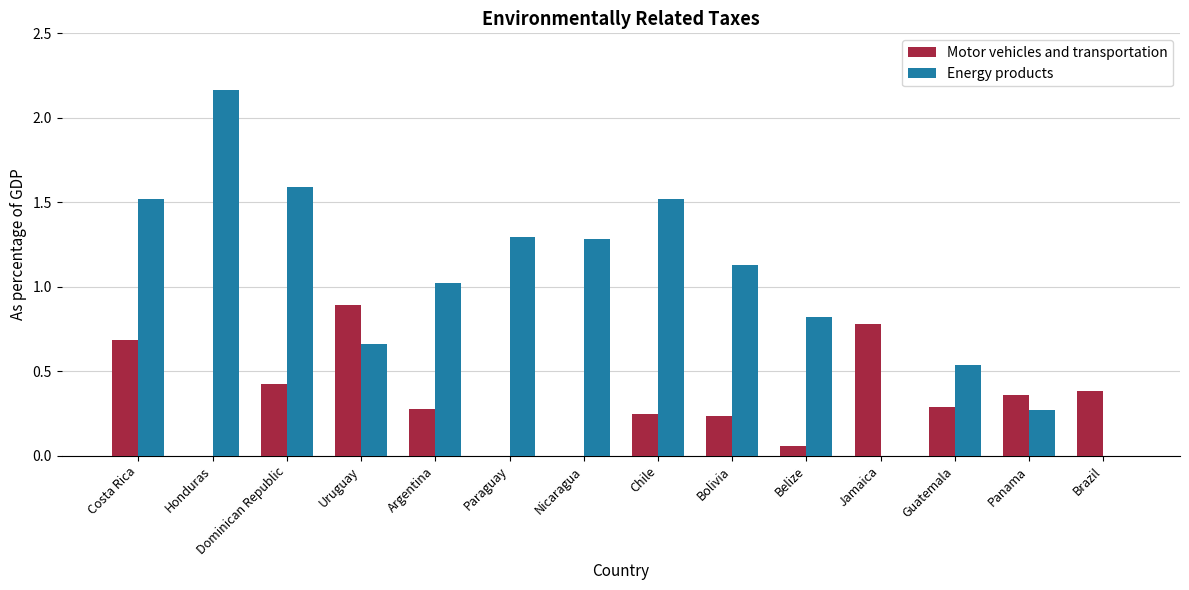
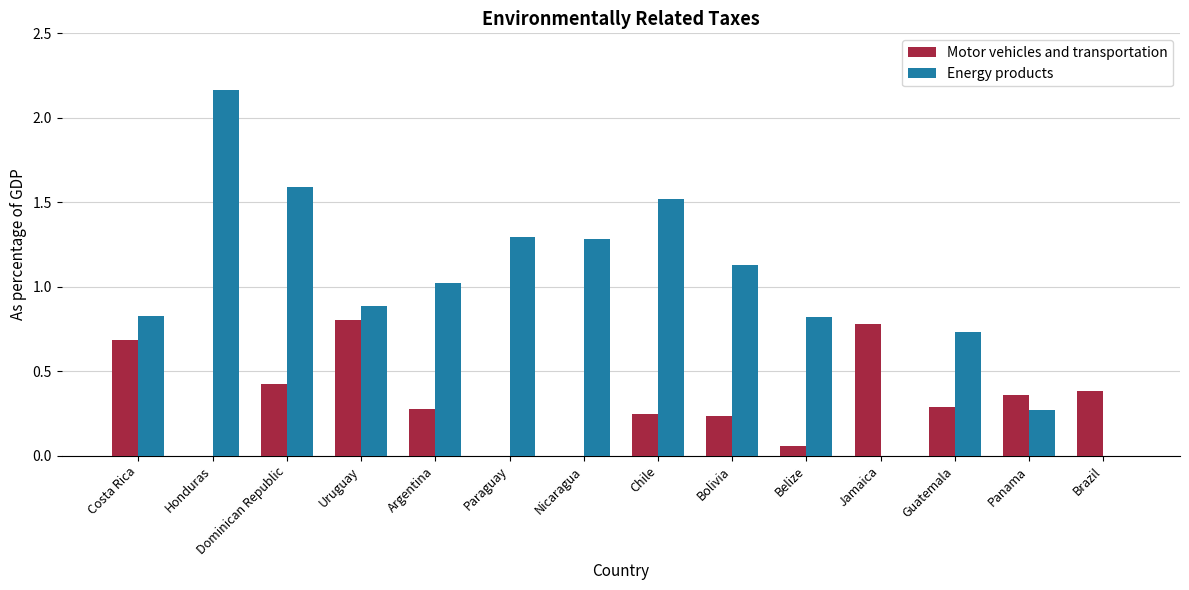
  {
    "Motor vehicles and transportation": {
      "Costa Rica": 0.68,
      "Honduras": 0.00,
      "Dominican Republic": 0.42,
-     "Uruguay": 0.89,
+     "Uruguay": 0.80,
      "Argentina": 0.27,
      "Paraguay": 0.00,
      "Nicaragua": 0.00,
      "Chile": 0.25,
      "Bolivia": 0.23,
      "Belize": 0.06,
      "Jamaica": 0.78,
      "Guatemala": 0.29,
      "Panama": 0.36,
      "Brazil": 0.38
    },
    "Energy products": {
-     "Costa Rica": 1.52,
+     "Costa Rica": 0.83,
      "Honduras": 2.17,
      "Dominican Republic": 1.59,
-     "Uruguay": 0.66,
+     "Uruguay": 0.88,
      "Argentina": 1.02,
      "Paraguay": 1.30,
      "Nicaragua": 1.28,
      "Chile": 1.52,
      "Bolivia": 1.13,
      "Belize": 0.82,
      "Jamaica": 0.00,
-     "Guatemala": 0.54,
+     "Guatemala": 0.74,
      "Panama": 0.27,
      "Brazil": 0.00
    }
  }
